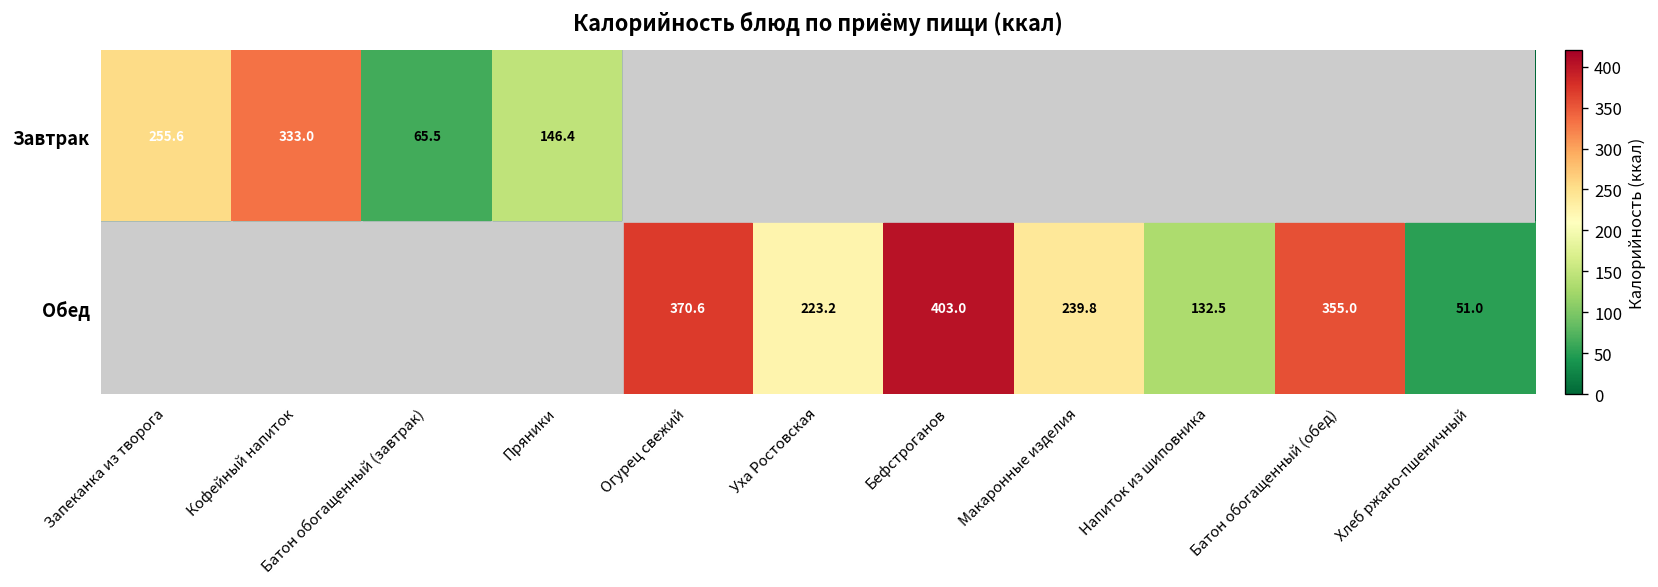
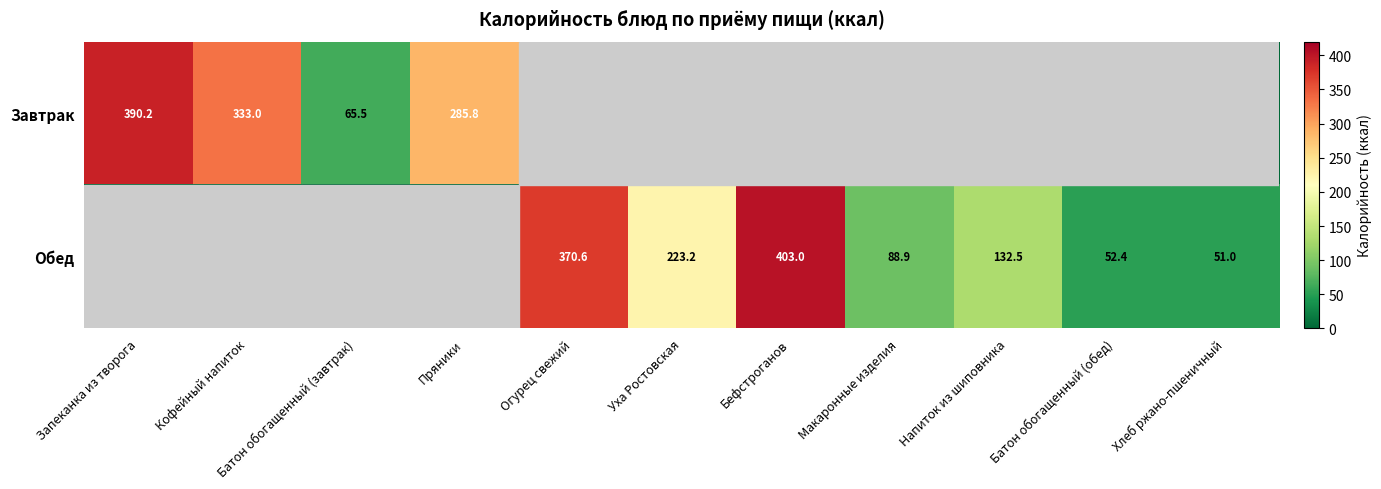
  {
    "Завтрак": {
-     "Запеканка из творога": 255.6,
+     "Запеканка из творога": 390.2,
      "Кофейный напиток": 333.0,
      "Батон обогащенный (завтрак)": 65.5,
-     "Пряники": 146.4
+     "Пряники": 285.8
    },
    "Обед": {
      "Огурец свежий": 370.6,
      "Уха Ростовская": 223.2,
      "Бефстроганов": 403.0,
-     "Макаронные изделия": 239.8,
+     "Макаронные изделия": 88.9,
      "Напиток из шиповника": 132.5,
-     "Батон обогащенный (обед)": 355.0,
+     "Батон обогащенный (обед)": 52.4,
      "Хлеб ржано-пшеничный": 51.0
    }
  }
